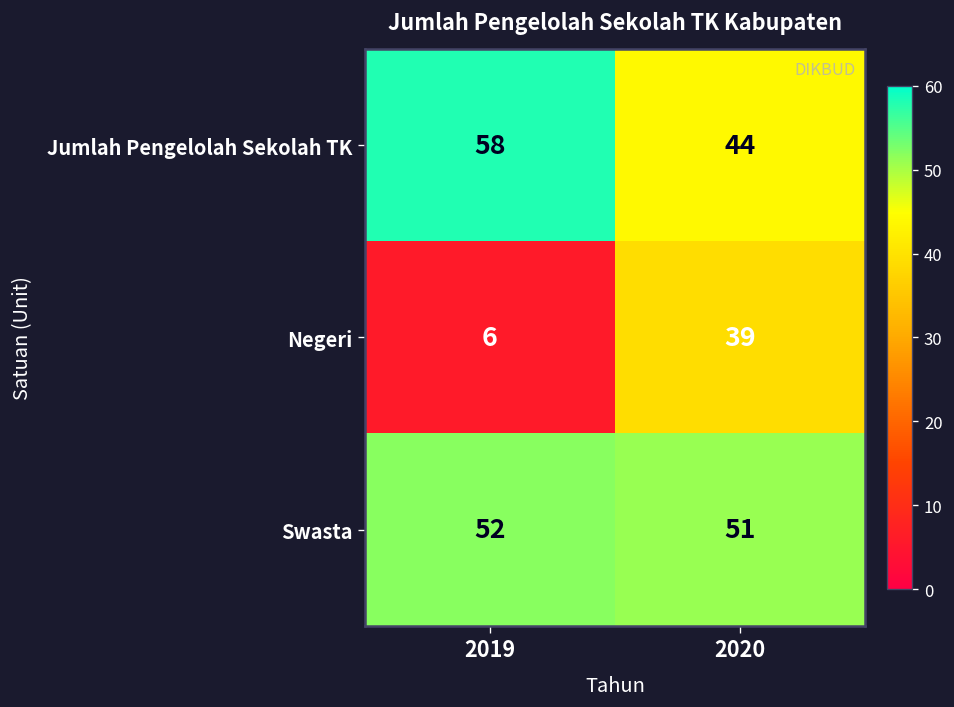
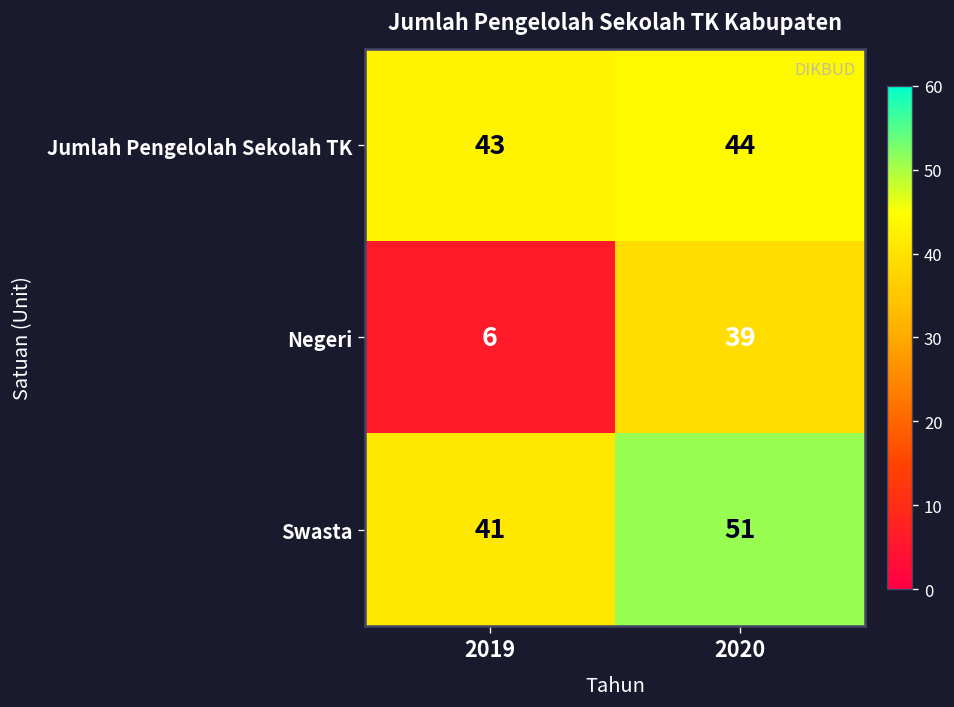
  {
    "Jumlah Pengelolah Sekolah TK": {
-     "2019": 58
+     "2019": 43
    },
    "Negeri": {
      "2019": 6,
      "2020": 39
    },
    "Swasta": {
-     "2019": 52,
+     "2019": 41,
      "2020": 51
    }
  }
